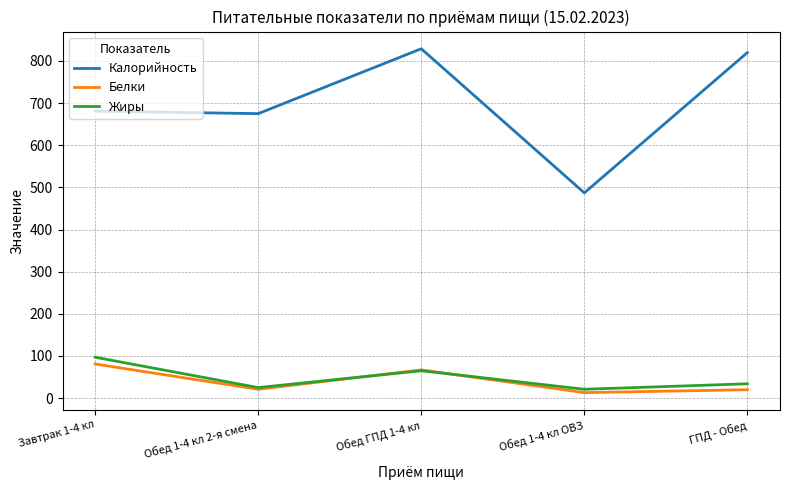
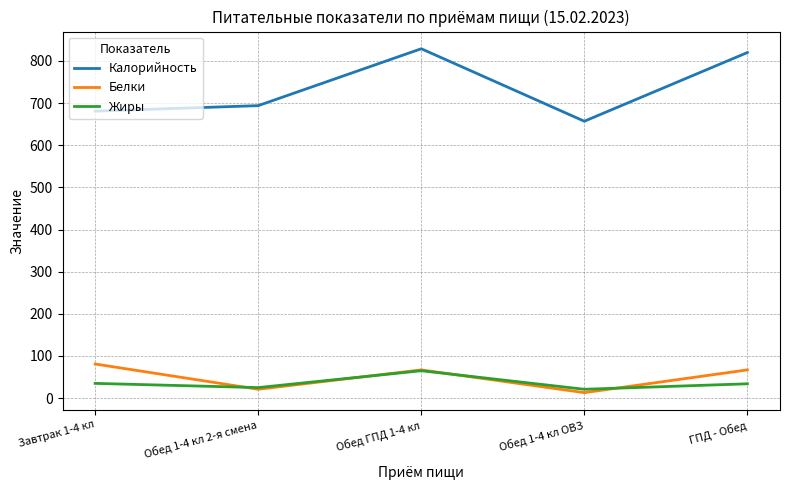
  {
    "Калорийность": {
-     "Обед 1-4 кл 2-я смена": 680,
+     "Обед 1-4 кл 2-я смена": 690,
      "Обед ГПД 1-4 кл": 830,
-     "Обед 1-4 кл ОВЗ": 490,
+     "Обед 1-4 кл ОВЗ": 660,
      "ГПД - Обед": 820
    },
    "Белки": {
      "Завтрак 1-4 кл": 80,
      "Обед 1-4 кл ОВЗ": 10,
-     "ГПД - Обед": 20
+     "ГПД - Обед": 70
    },
    "Жиры": {
-     "Завтрак 1-4 кл": 100,
+     "Завтрак 1-4 кл": 40,
      "Обед 1-4 кл ОВЗ": 20,
      "ГПД - Обед": 30
    }
  }
